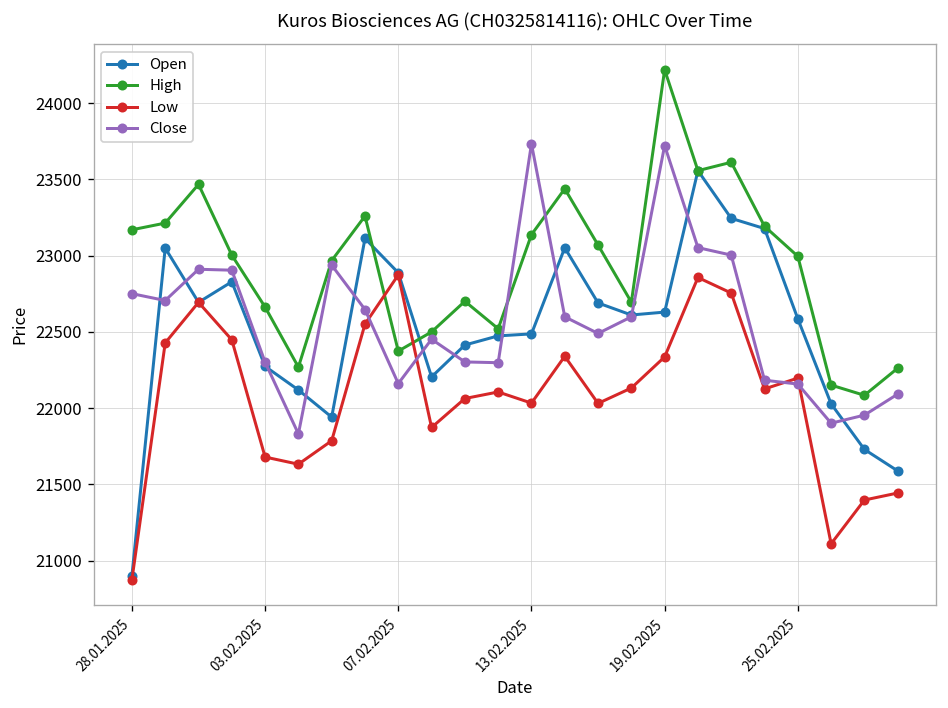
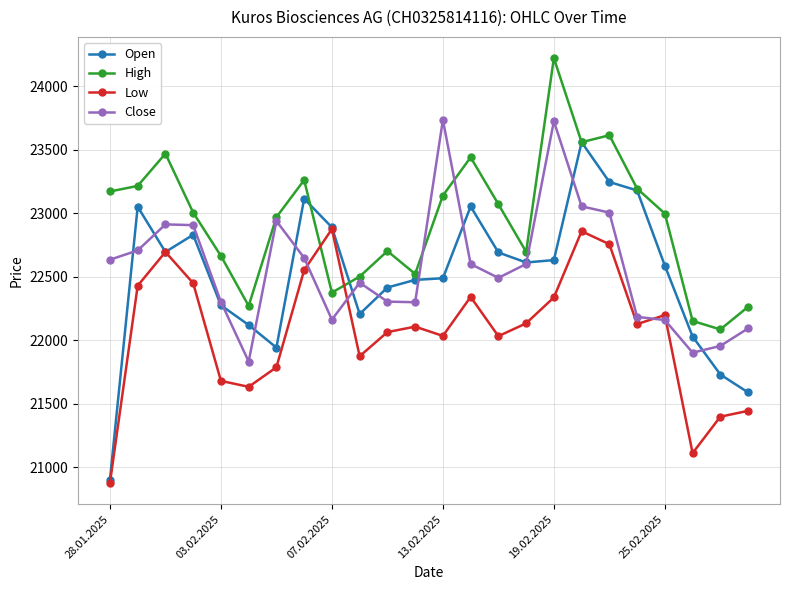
  {
    "Open": {
      "28.01.2025": 20900,
      "03.02.2025": 22270,
      "13.02.2025": 22490,
      "19.02.2025": 22630,
      "25.02.2025": 22590
    },
    "High": {
      "28.01.2025": 23170,
      "03.02.2025": 22660,
      "07.02.2025": 22370,
      "13.02.2025": 23140,
      "19.02.2025": 24220,
      "25.02.2025": 23000
    },
    "Low": {
      "28.01.2025": 20880,
      "03.02.2025": 21680,
      "13.02.2025": 22030,
      "19.02.2025": 22340,
      "25.02.2025": 22200
    },
    "Close": {
-     "28.01.2025": 22750,
+     "28.01.2025": 22630,
      "03.02.2025": 22300,
      "07.02.2025": 22160,
      "13.02.2025": 23730,
      "19.02.2025": 23720,
      "25.02.2025": 22160
    }
  }
